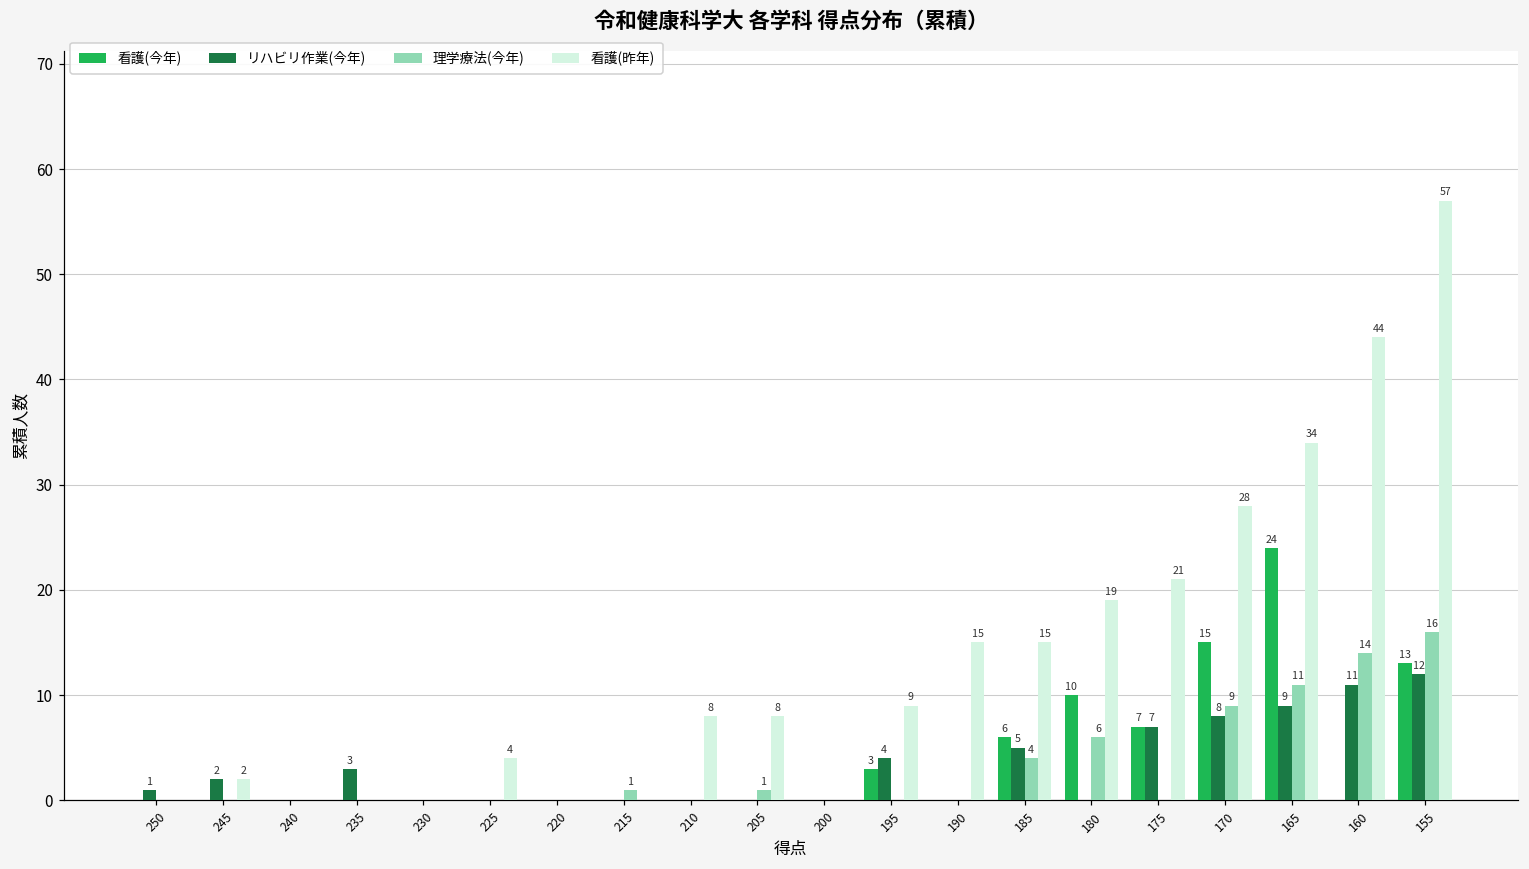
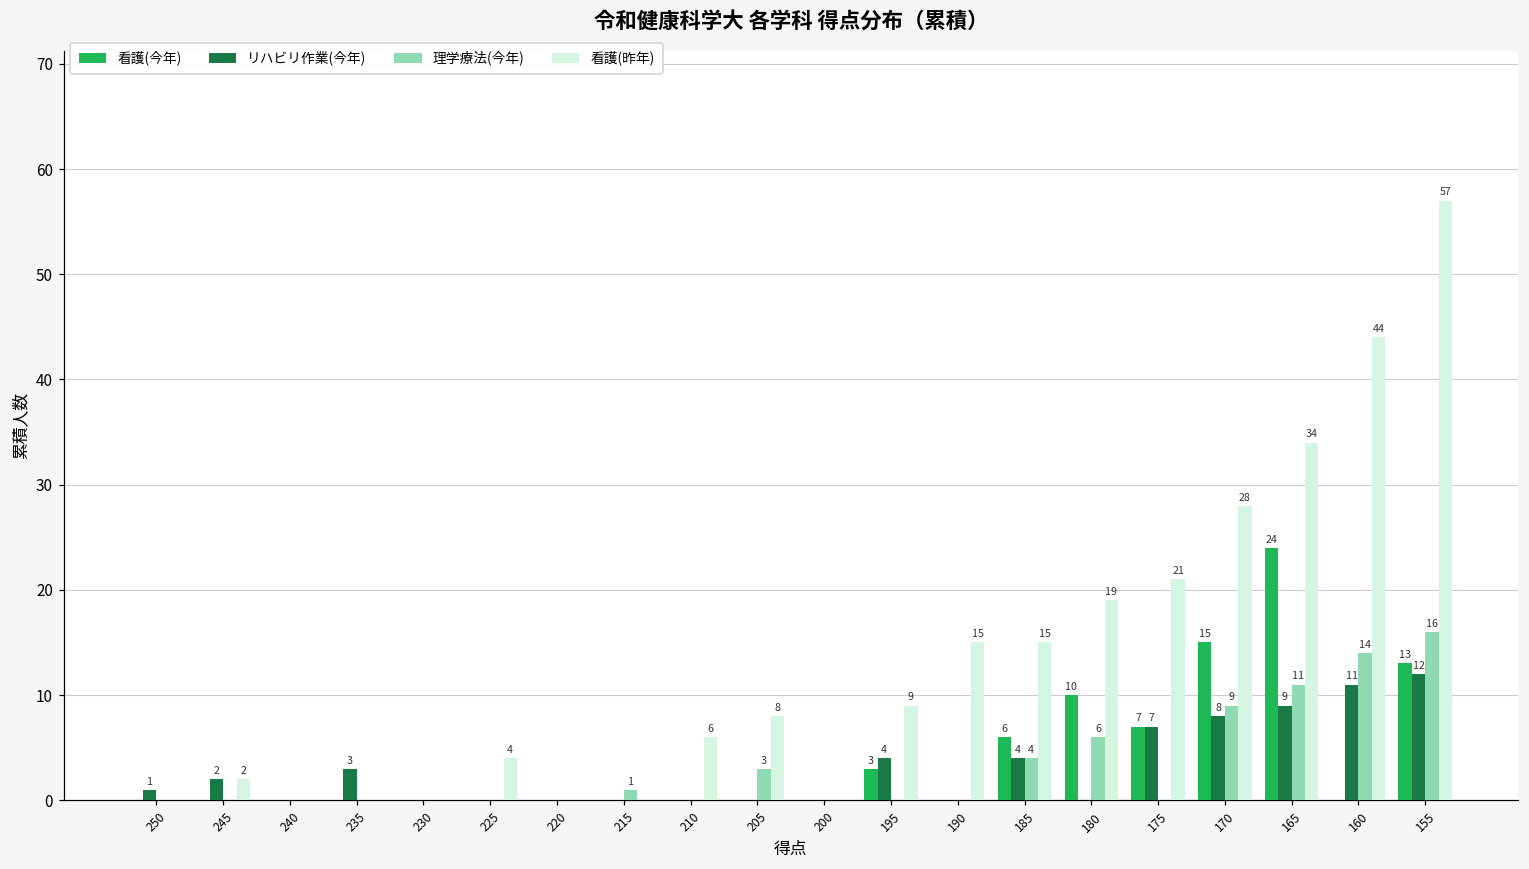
  {
    "看護(今年)": {
      "195": 3,
      "185": 6,
      "180": 10,
      "175": 7,
      "170": 15,
      "165": 24,
      "155": 13
    },
    "リハビリ作業(今年)": {
      "250": 1,
      "245": 2,
      "235": 3,
      "195": 4,
-     "185": 5,
+     "185": 4,
      "175": 7,
      "170": 8,
      "165": 9,
      "160": 11,
      "155": 12
    },
    "理学療法(今年)": {
      "215": 1,
-     "205": 1,
+     "205": 3,
      "185": 4,
      "180": 6,
      "170": 9,
      "165": 11,
      "160": 14,
      "155": 16
    },
    "看護(昨年)": {
      "245": 2,
      "225": 4,
-     "210": 8,
+     "210": 6,
      "205": 8,
      "195": 9,
      "190": 15,
      "185": 15,
      "180": 19,
      "175": 21,
      "170": 28,
      "165": 34,
      "160": 44,
      "155": 57
    }
  }
